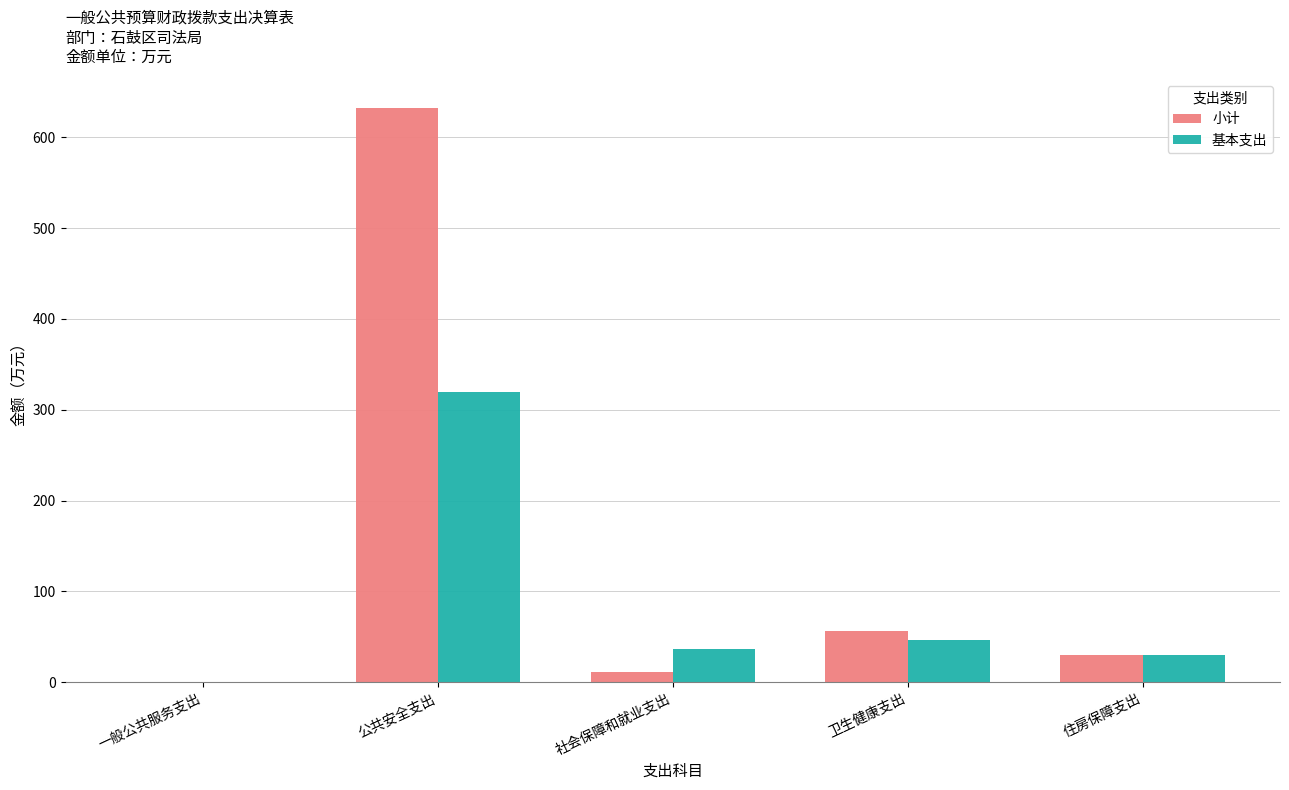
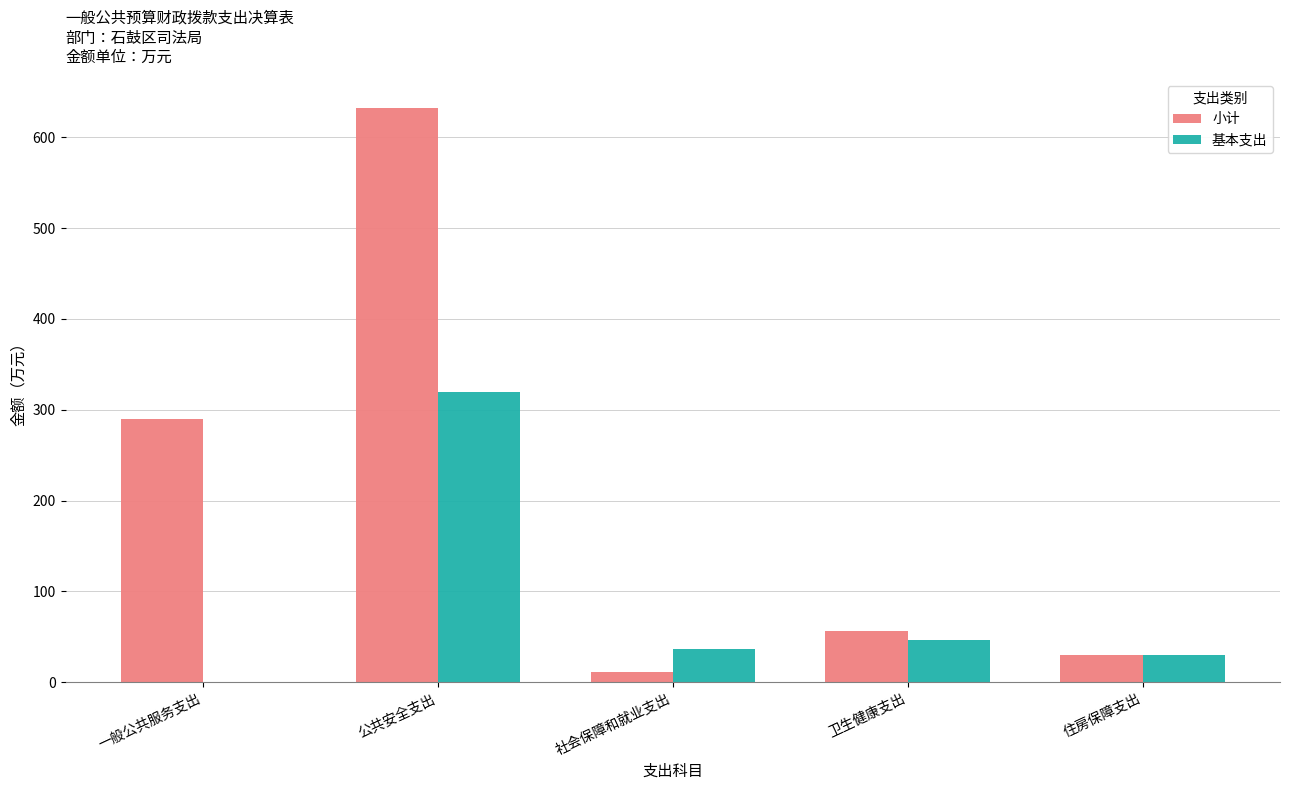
  {
    "小计": {
-     "一般公共服务支出": 0,
+     "一般公共服务支出": 290,
      "公共安全支出": 630,
      "社会保障和就业支出": 10,
      "卫生健康支出": 60,
      "住房保障支出": 30
    },
    "基本支出": {
      "一般公共服务支出": 0,
      "公共安全支出": 320,
      "社会保障和就业支出": 40,
      "卫生健康支出": 50,
      "住房保障支出": 30
    }
  }
